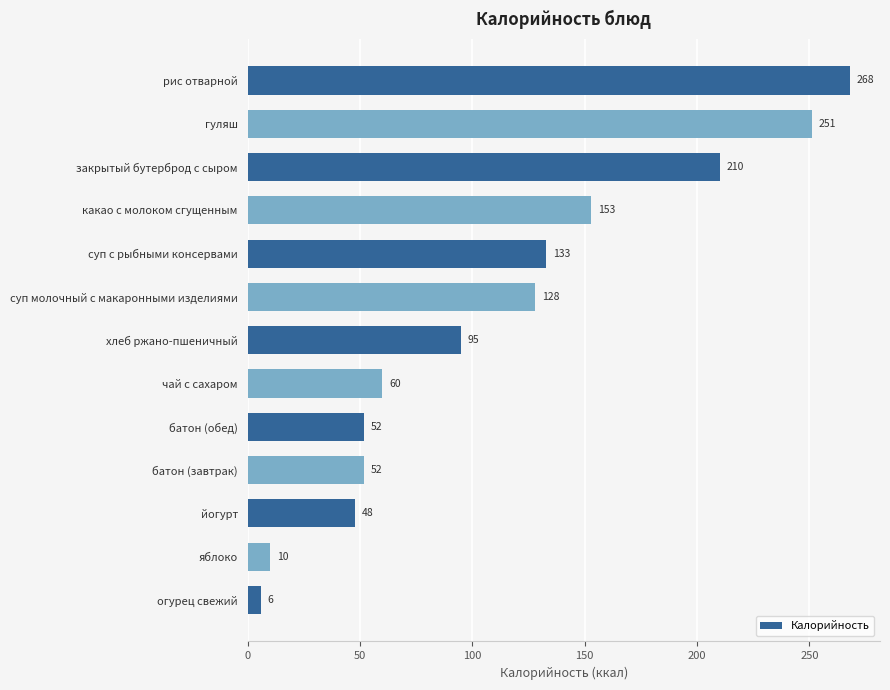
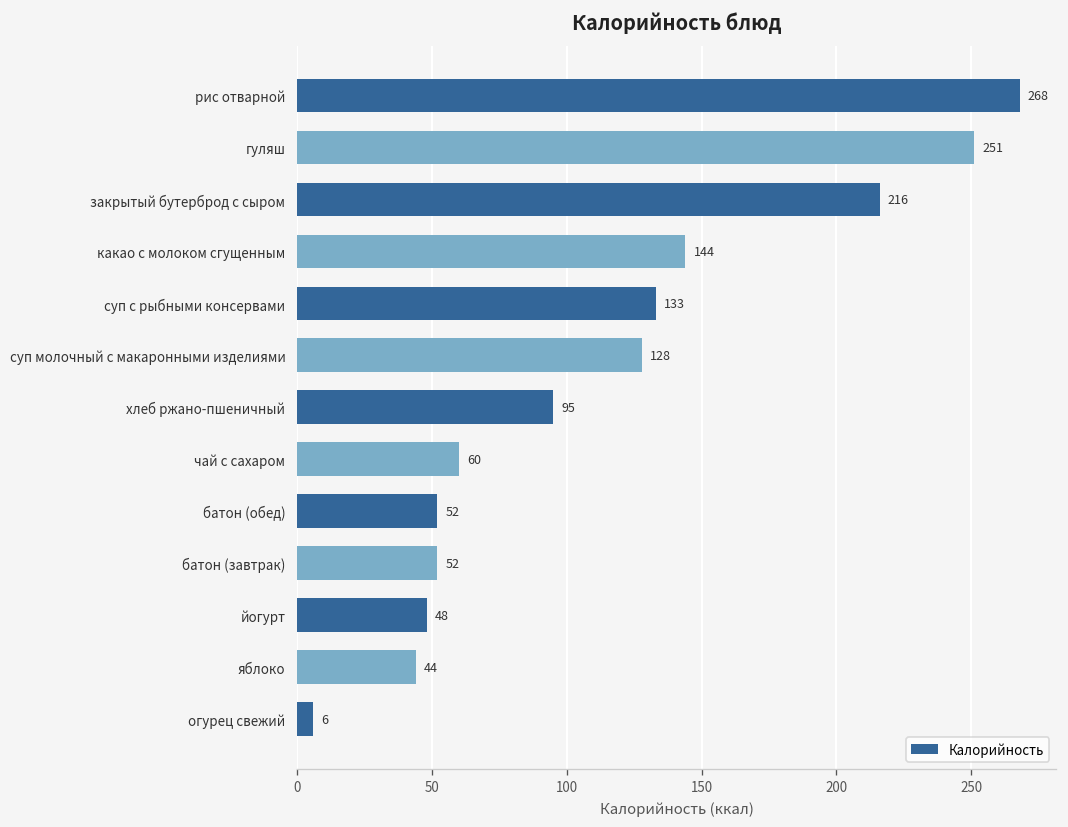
  {
    "рис отварной": 268,
    "гуляш": 251,
-   "закрытый бутерброд с сыром": 210,
-   "какао с молоком сгущенным": 153,
+   "закрытый бутерброд с сыром": 216,
+   "какао с молоком сгущенным": 144,
    "суп с рыбными консервами": 133,
    "суп молочный с макаронными изделиями": 128,
    "хлеб ржано-пшеничный": 95,
    "чай с сахаром": 60,
    "батон (обед)": 52,
    "батон (завтрак)": 52,
    "йогурт": 48,
-   "яблоко": 10,
+   "яблоко": 44,
    "огурец свежий": 6
  }
